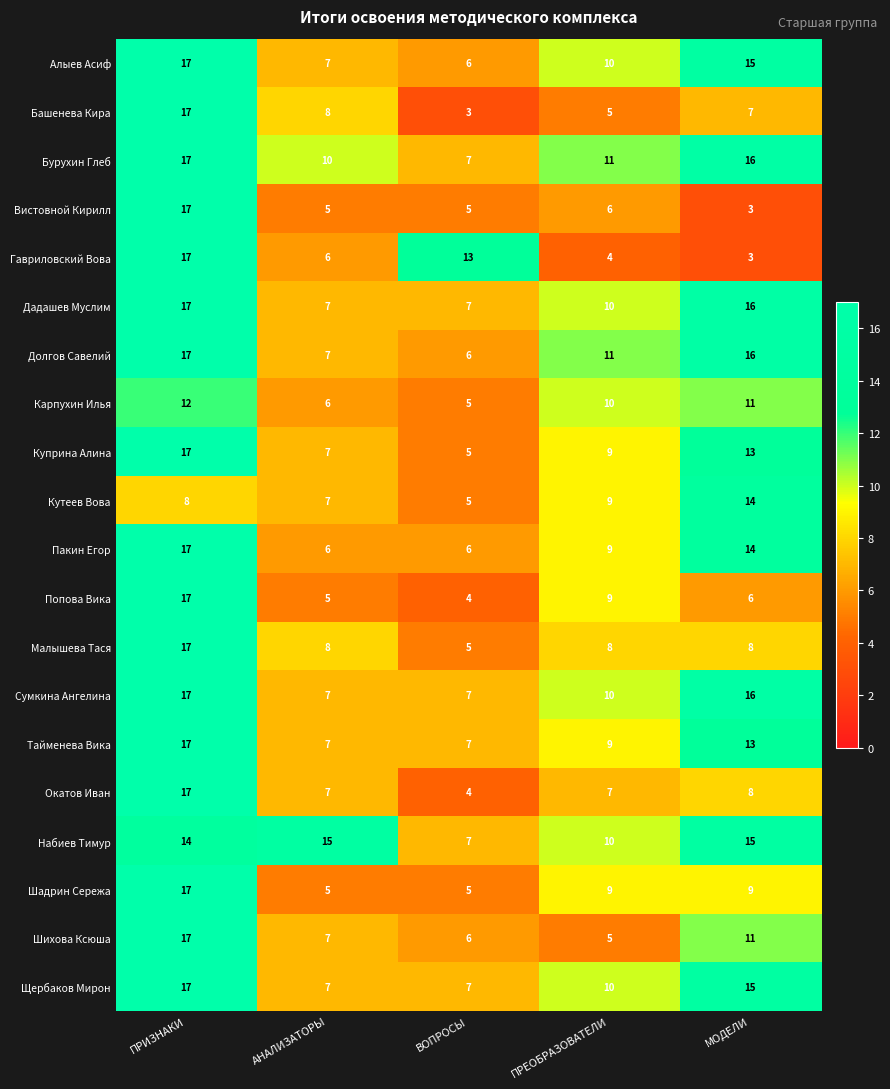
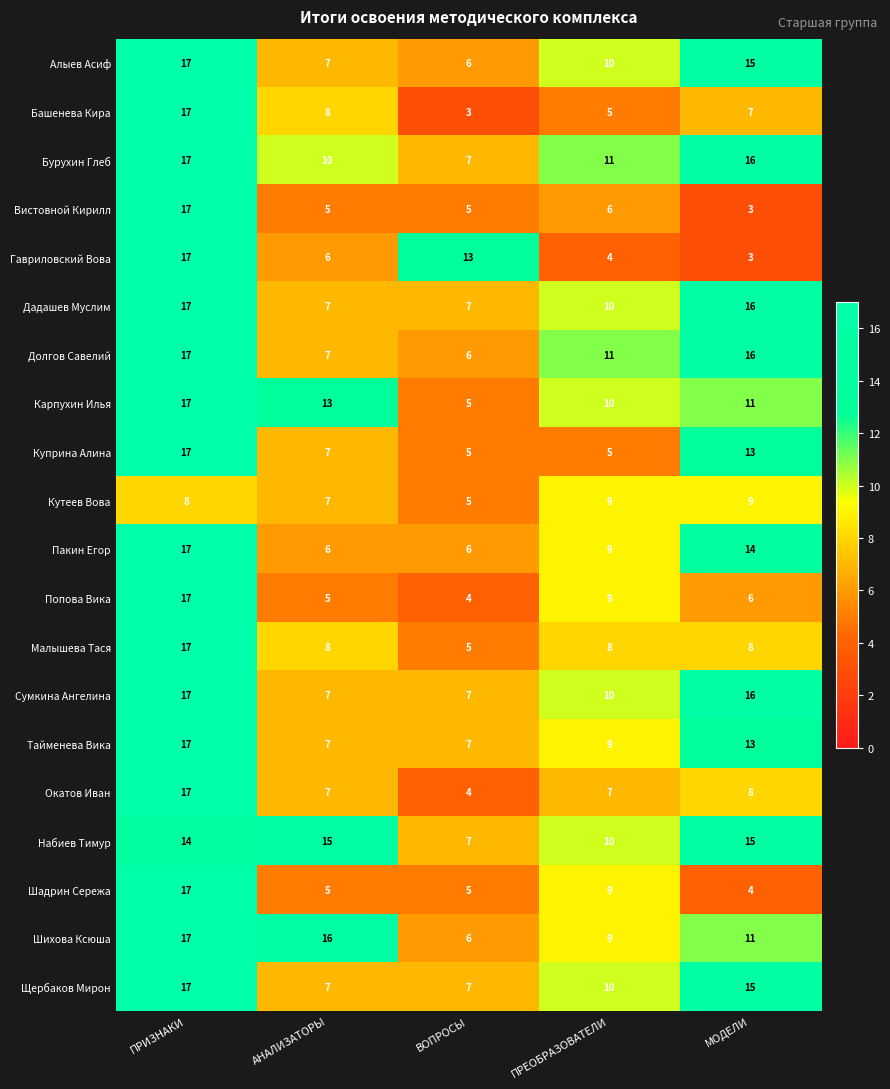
  {
    "Алыев Асиф": {
      "ПРИЗНАКИ": 17,
      "АНАЛИЗАТОРЫ": 7,
      "ВОПРОСЫ": 6,
      "ПРЕОБРАЗОВАТЕЛИ": 10,
      "МОДЕЛИ": 15
    },
    "Башенева Кира": {
      "ПРИЗНАКИ": 17,
      "АНАЛИЗАТОРЫ": 8,
      "ВОПРОСЫ": 3,
      "ПРЕОБРАЗОВАТЕЛИ": 5,
      "МОДЕЛИ": 7
    },
    "Бурухин Глеб": {
      "ПРИЗНАКИ": 17,
      "АНАЛИЗАТОРЫ": 10,
      "ВОПРОСЫ": 7,
      "ПРЕОБРАЗОВАТЕЛИ": 11,
      "МОДЕЛИ": 16
    },
    "Вистовной Кирилл": {
      "ПРИЗНАКИ": 17,
      "АНАЛИЗАТОРЫ": 5,
      "ВОПРОСЫ": 5,
      "ПРЕОБРАЗОВАТЕЛИ": 6,
      "МОДЕЛИ": 3
    },
    "Гавриловский Вова": {
      "ПРИЗНАКИ": 17,
      "АНАЛИЗАТОРЫ": 6,
      "ВОПРОСЫ": 13,
      "ПРЕОБРАЗОВАТЕЛИ": 4,
      "МОДЕЛИ": 3
    },
    "Дадашев Муслим": {
      "ПРИЗНАКИ": 17,
      "АНАЛИЗАТОРЫ": 7,
      "ВОПРОСЫ": 7,
      "ПРЕОБРАЗОВАТЕЛИ": 10,
      "МОДЕЛИ": 16
    },
    "Долгов Савелий": {
      "ПРИЗНАКИ": 17,
      "АНАЛИЗАТОРЫ": 7,
      "ВОПРОСЫ": 6,
      "ПРЕОБРАЗОВАТЕЛИ": 11,
      "МОДЕЛИ": 16
    },
    "Карпухин Илья": {
-     "ПРИЗНАКИ": 12,
-     "АНАЛИЗАТОРЫ": 6,
+     "ПРИЗНАКИ": 17,
+     "АНАЛИЗАТОРЫ": 13,
      "ВОПРОСЫ": 5,
      "ПРЕОБРАЗОВАТЕЛИ": 10,
      "МОДЕЛИ": 11
    },
    "Куприна Алина": {
      "ПРИЗНАКИ": 17,
      "АНАЛИЗАТОРЫ": 7,
      "ВОПРОСЫ": 5,
-     "ПРЕОБРАЗОВАТЕЛИ": 9,
+     "ПРЕОБРАЗОВАТЕЛИ": 5,
      "МОДЕЛИ": 13
    },
    "Кутеев Вова": {
      "ПРИЗНАКИ": 8,
      "АНАЛИЗАТОРЫ": 7,
      "ВОПРОСЫ": 5,
      "ПРЕОБРАЗОВАТЕЛИ": 9,
-     "МОДЕЛИ": 14
+     "МОДЕЛИ": 9
    },
    "Пакин Егор": {
      "ПРИЗНАКИ": 17,
      "АНАЛИЗАТОРЫ": 6,
      "ВОПРОСЫ": 6,
      "ПРЕОБРАЗОВАТЕЛИ": 9,
      "МОДЕЛИ": 14
    },
    "Попова Вика": {
      "ПРИЗНАКИ": 17,
      "АНАЛИЗАТОРЫ": 5,
      "ВОПРОСЫ": 4,
      "ПРЕОБРАЗОВАТЕЛИ": 9,
      "МОДЕЛИ": 6
    },
    "Малышева Тася": {
      "ПРИЗНАКИ": 17,
      "АНАЛИЗАТОРЫ": 8,
      "ВОПРОСЫ": 5,
      "ПРЕОБРАЗОВАТЕЛИ": 8,
      "МОДЕЛИ": 8
    },
    "Сумкина Ангелина": {
      "ПРИЗНАКИ": 17,
      "АНАЛИЗАТОРЫ": 7,
      "ВОПРОСЫ": 7,
      "ПРЕОБРАЗОВАТЕЛИ": 10,
      "МОДЕЛИ": 16
    },
    "Тайменева Вика": {
      "ПРИЗНАКИ": 17,
      "АНАЛИЗАТОРЫ": 7,
      "ВОПРОСЫ": 7,
      "ПРЕОБРАЗОВАТЕЛИ": 9,
      "МОДЕЛИ": 13
    },
    "Окатов Иван": {
      "ПРИЗНАКИ": 17,
      "АНАЛИЗАТОРЫ": 7,
      "ВОПРОСЫ": 4,
      "ПРЕОБРАЗОВАТЕЛИ": 7,
      "МОДЕЛИ": 8
    },
    "Набиев Тимур": {
      "ПРИЗНАКИ": 14,
      "АНАЛИЗАТОРЫ": 15,
      "ВОПРОСЫ": 7,
      "ПРЕОБРАЗОВАТЕЛИ": 10,
      "МОДЕЛИ": 15
    },
    "Шадрин Сережа": {
      "ПРИЗНАКИ": 17,
      "АНАЛИЗАТОРЫ": 5,
      "ВОПРОСЫ": 5,
      "ПРЕОБРАЗОВАТЕЛИ": 9,
-     "МОДЕЛИ": 9
+     "МОДЕЛИ": 4
    },
    "Шихова Ксюша": {
      "ПРИЗНАКИ": 17,
-     "АНАЛИЗАТОРЫ": 7,
+     "АНАЛИЗАТОРЫ": 16,
      "ВОПРОСЫ": 6,
-     "ПРЕОБРАЗОВАТЕЛИ": 5,
+     "ПРЕОБРАЗОВАТЕЛИ": 9,
      "МОДЕЛИ": 11
    },
    "Щербаков Мирон": {
      "ПРИЗНАКИ": 17,
      "АНАЛИЗАТОРЫ": 7,
      "ВОПРОСЫ": 7,
      "ПРЕОБРАЗОВАТЕЛИ": 10,
      "МОДЕЛИ": 15
    }
  }
